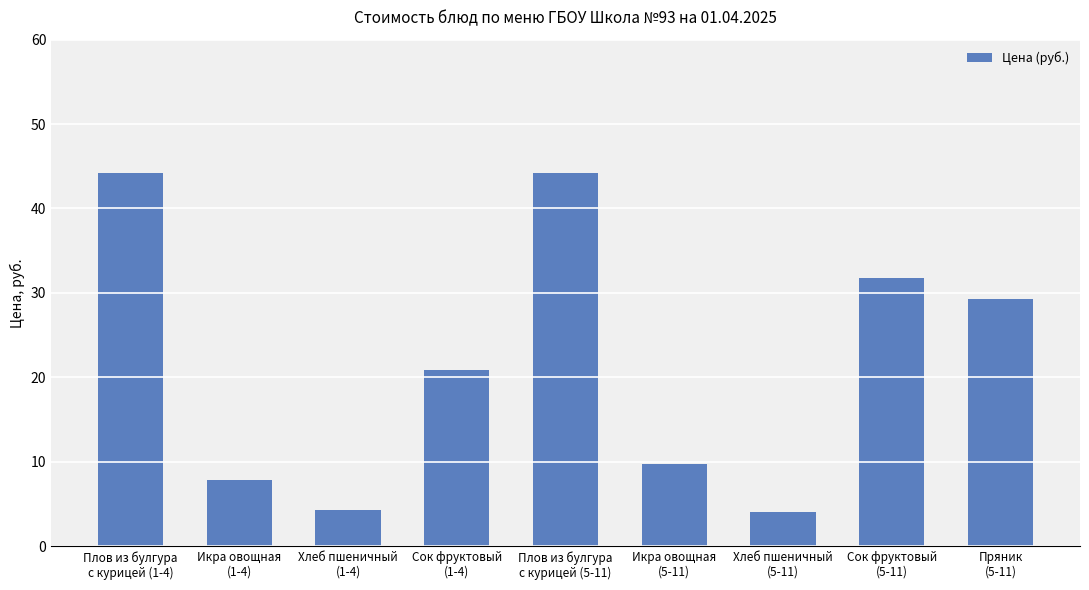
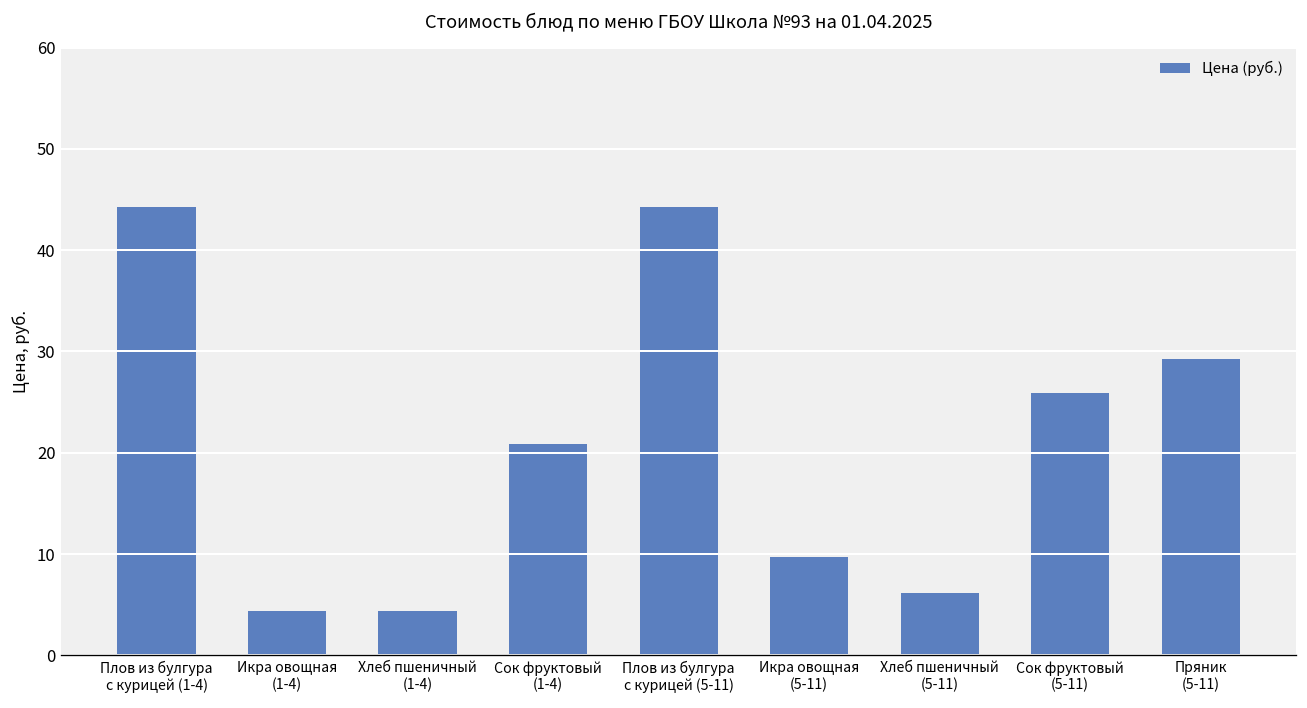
  {
    "Плов из булгура с курицей (1-4)": 44,
-   "Икра овощная (1-4)": 8,
+   "Икра овощная (1-4)": 4,
    "Хлеб пшеничный (1-4)": 4,
    "Сок фруктовый (1-4)": 21,
    "Плов из булгура с курицей (5-11)": 44,
    "Икра овощная (5-11)": 10,
-   "Хлеб пшеничный (5-11)": 4,
-   "Сок фруктовый (5-11)": 32,
+   "Хлеб пшеничный (5-11)": 6,
+   "Сок фруктовый (5-11)": 26,
    "Пряник (5-11)": 29
  }
